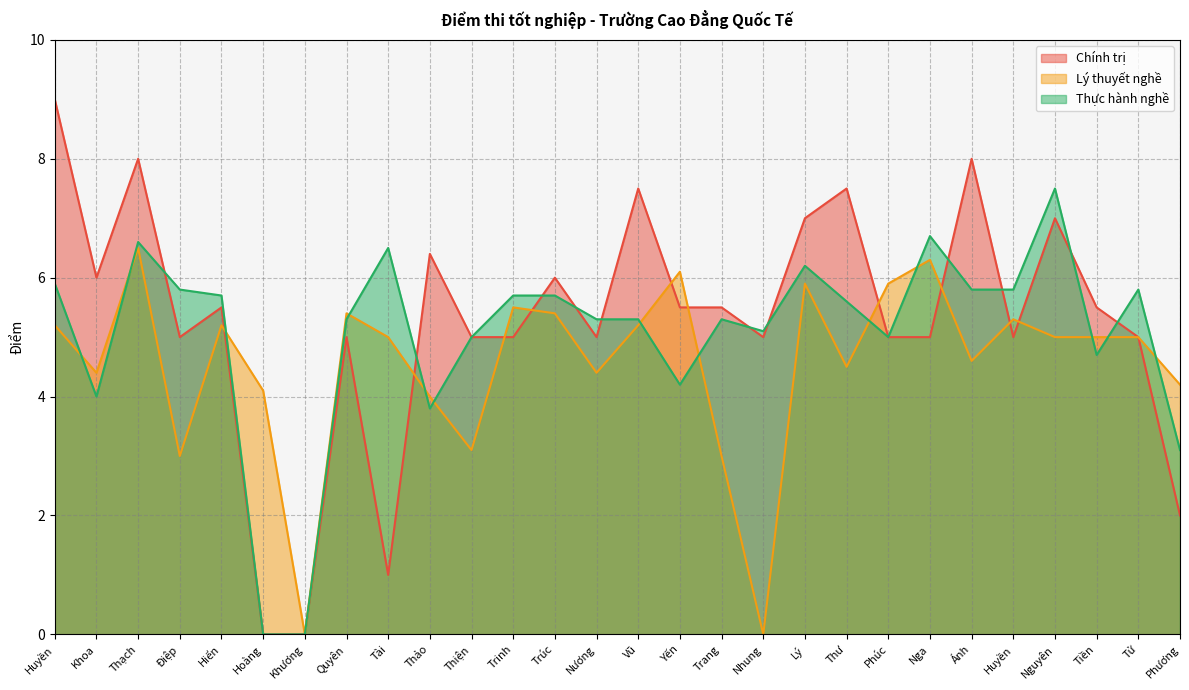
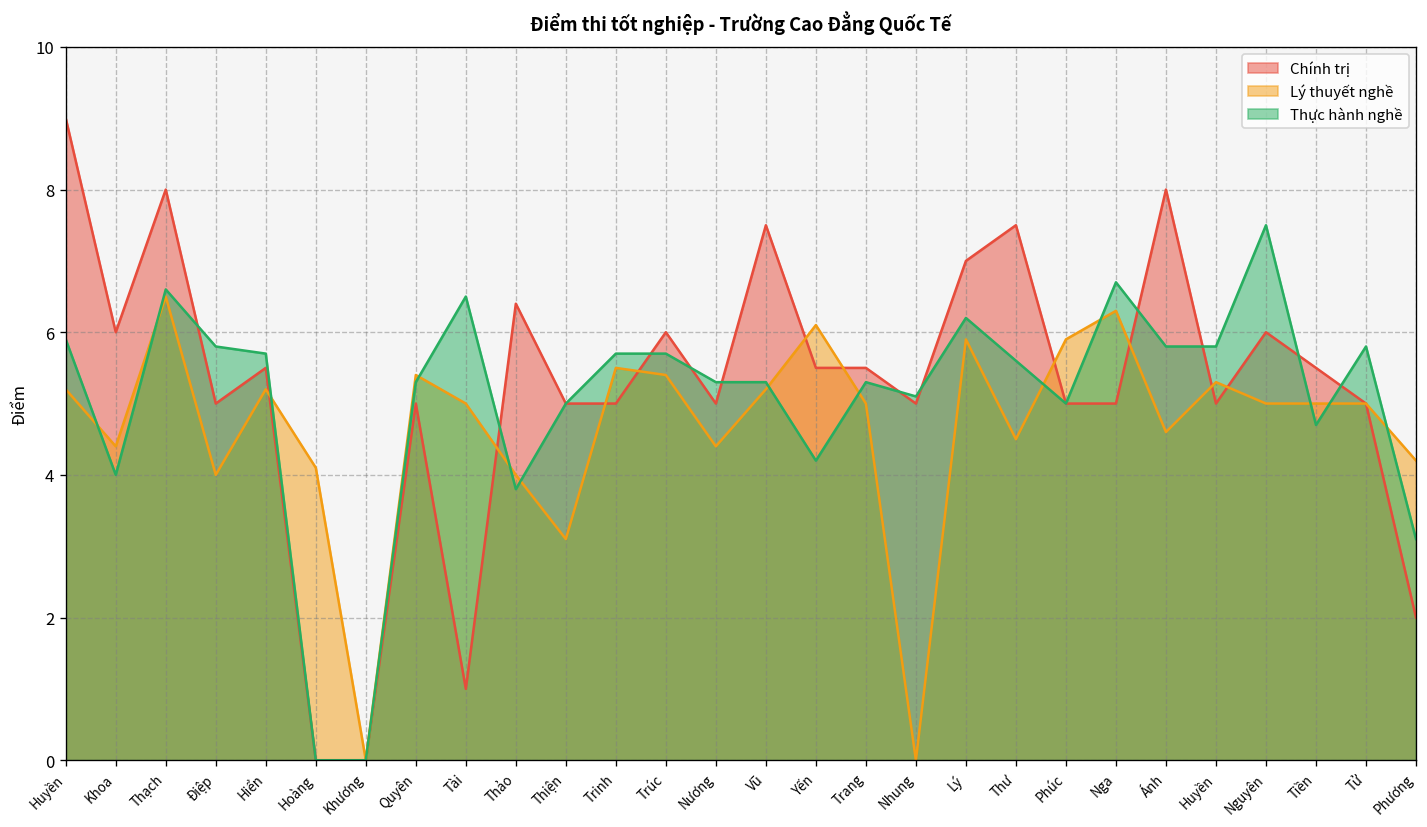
  {
    "Chính trị": {
      "Khoa": 6,
      "Thạch": 8,
      "Điệp": 5,
      "Hiển": 5.5,
      "Quyên": 5,
      "Tài": 1,
      "Thảo": 6.4,
      "Trinh": 5,
      "Trúc": 6,
      "Nương": 5,
      "Vũ": 7.5,
      "Yến": 5.5,
      "Trang": 5.5,
      "Nhung": 5,
      "Lý": 7,
      "Thư": 7.5,
      "Nga": 5,
      "Ánh": 8,
-     "Nguyên": 7,
+     "Nguyên": 6,
      "Tiền": 5.5,
      "Phương": 2
    },
    "Lý thuyết nghề": {
      "Khoa": 4.4,
      "Thạch": 6.5,
-     "Điệp": 3,
+     "Điệp": 4,
      "Hiển": 5.2,
      "Hoàng": 4.1,
      "Quyên": 5.4,
      "Tài": 5,
      "Thảo": 4,
      "Thiện": 3.1,
      "Trinh": 5.5,
      "Trúc": 5.4,
      "Nương": 4.4,
      "Vũ": 5.2,
      "Yến": 6.1,
-     "Trang": 3,
+     "Trang": 5,
      "Nhung": 0,
      "Lý": 5.9,
      "Thư": 4.5,
      "Phúc": 5.9,
      "Nga": 6.3,
      "Ánh": 4.6,
      "Nguyên": 5,
      "Tiền": 5,
      "Phương": 4.2
    },
    "Thực hành nghề": {
      "Khoa": 4,
      "Thạch": 6.6,
      "Điệp": 5.8,
      "Hiển": 5.7,
      "Quyên": 5.3,
      "Tài": 6.5,
      "Thảo": 3.8,
      "Trinh": 5.7,
      "Trúc": 5.7,
      "Nương": 5.3,
      "Vũ": 5.3,
      "Yến": 4.2,
      "Trang": 5.3,
      "Nhung": 5.1,
      "Lý": 6.2,
      "Thư": 5.6,
      "Nga": 6.7,
      "Ánh": 5.8,
      "Nguyên": 7.5,
      "Tiền": 4.7,
      "Tử": 5.8,
      "Phương": 3.1
    }
  }
